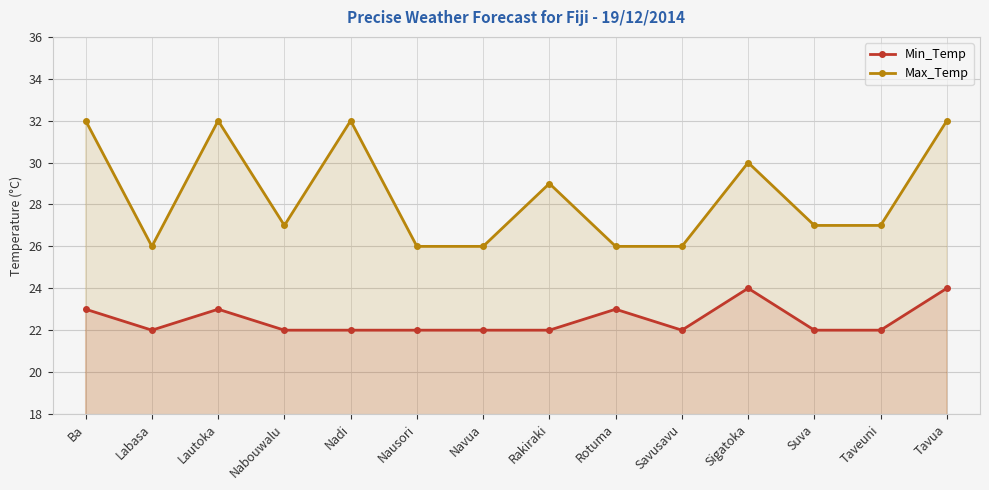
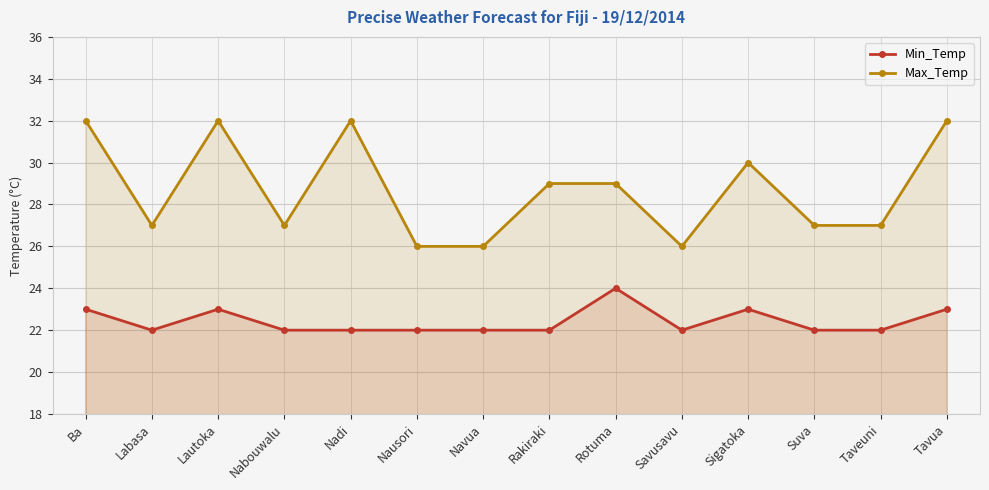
  {
    "Min_Temp": {
      "Ba": 23,
      "Labasa": 22,
      "Lautoka": 23,
      "Nabouwalu": 22,
      "Nadi": 22,
      "Nausori": 22,
      "Navua": 22,
      "Rakiraki": 22,
-     "Rotuma": 23,
+     "Rotuma": 24,
      "Savusavu": 22,
-     "Sigatoka": 24,
+     "Sigatoka": 23,
      "Suva": 22,
      "Taveuni": 22,
-     "Tavua": 24
+     "Tavua": 23
    },
    "Max_Temp": {
      "Ba": 32,
-     "Labasa": 26,
+     "Labasa": 27,
      "Lautoka": 32,
      "Nabouwalu": 27,
      "Nadi": 32,
      "Nausori": 26,
      "Navua": 26,
      "Rakiraki": 29,
-     "Rotuma": 26,
+     "Rotuma": 29,
      "Savusavu": 26,
      "Sigatoka": 30,
      "Suva": 27,
      "Taveuni": 27,
      "Tavua": 32
    }
  }
